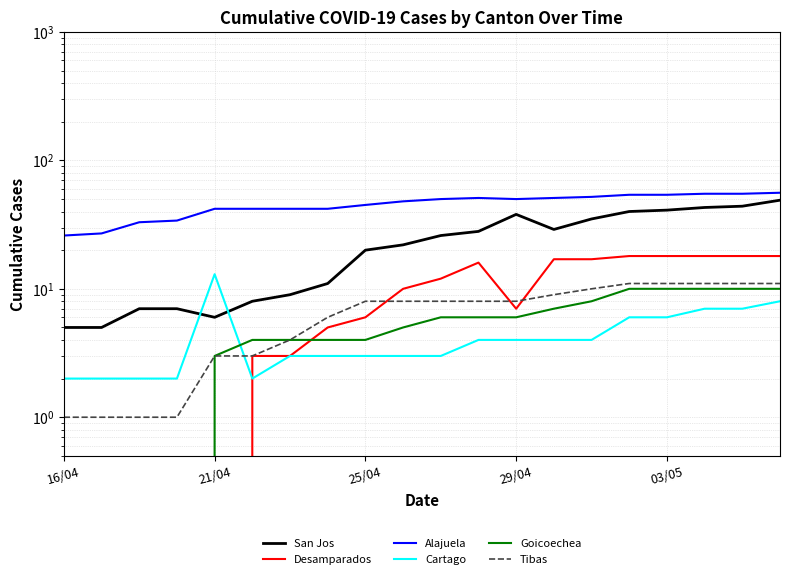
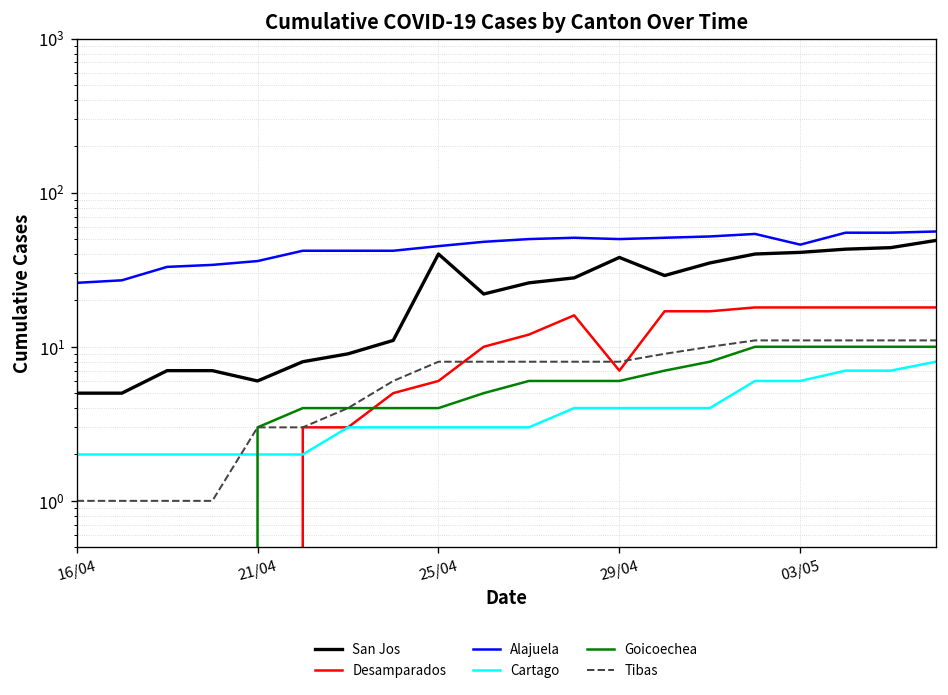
  {
    "San Jos": {
      "16/04": 5,
      "21/04": 6,
-     "25/04": 20,
+     "25/04": 40,
      "29/04": 38,
      "03/05": 41
    },
    "Desamparados": {
      "25/04": 6,
      "29/04": 7,
      "03/05": 18
    },
    "Alajuela": {
      "16/04": 26,
-     "21/04": 42,
+     "21/04": 36,
      "25/04": 45,
      "29/04": 50,
-     "03/05": 54
+     "03/05": 46
    },
    "Cartago": {
      "16/04": 2,
-     "21/04": 13,
+     "21/04": 2,
      "25/04": 3,
      "29/04": 4,
      "03/05": 6
    },
    "Goicoechea": {
      "25/04": 4,
      "29/04": 6,
      "03/05": 10
    },
    "Tibas": {
      "16/04": 1,
      "25/04": 8,
      "29/04": 8,
      "03/05": 11
    }
  }
